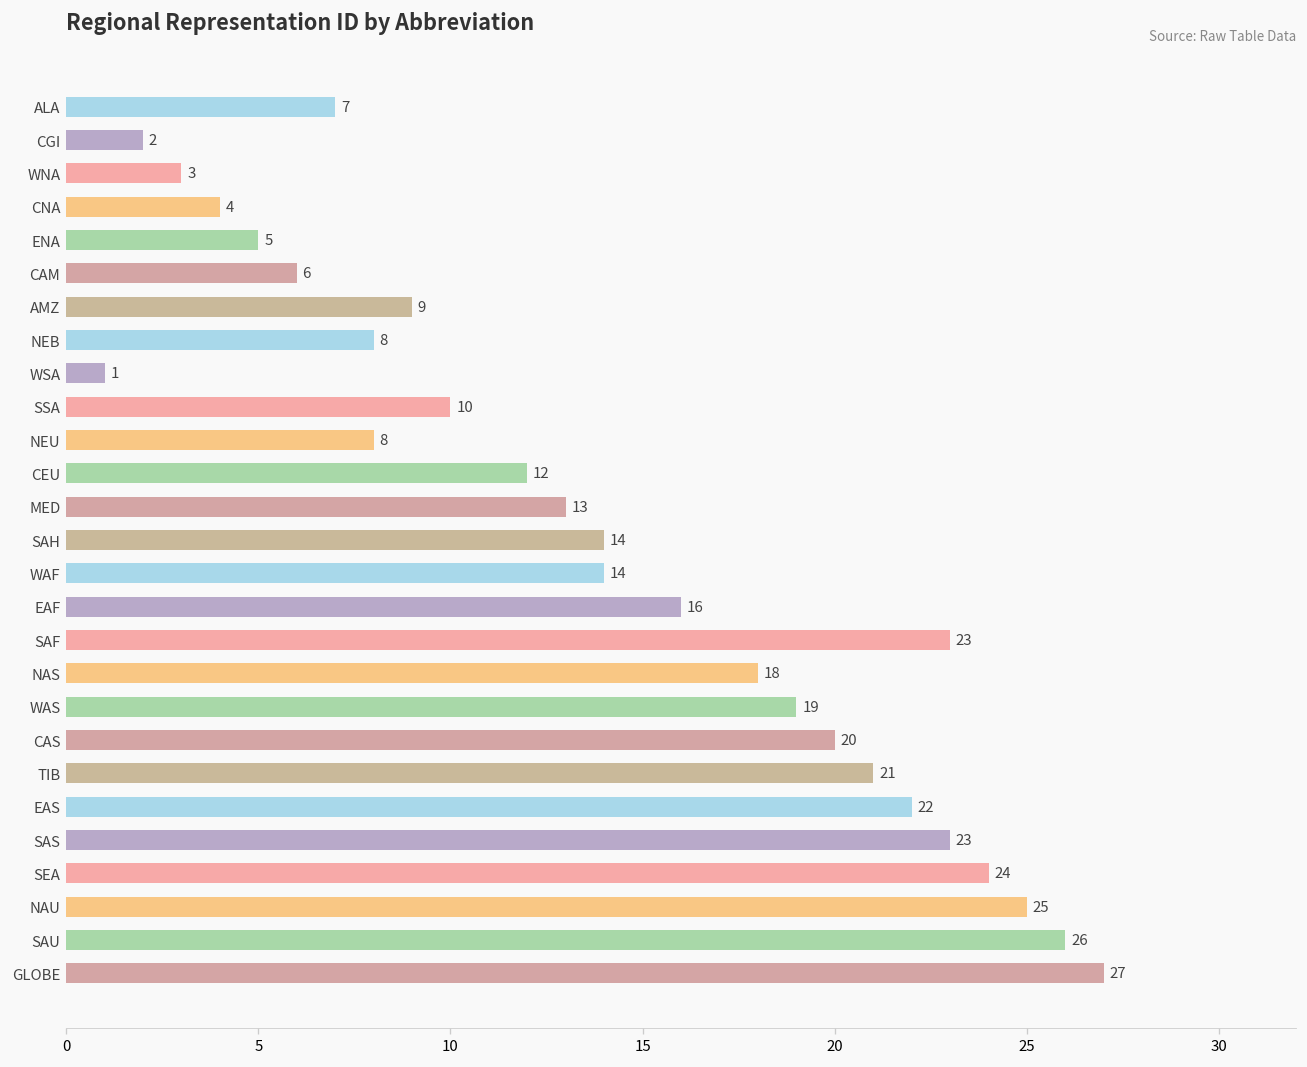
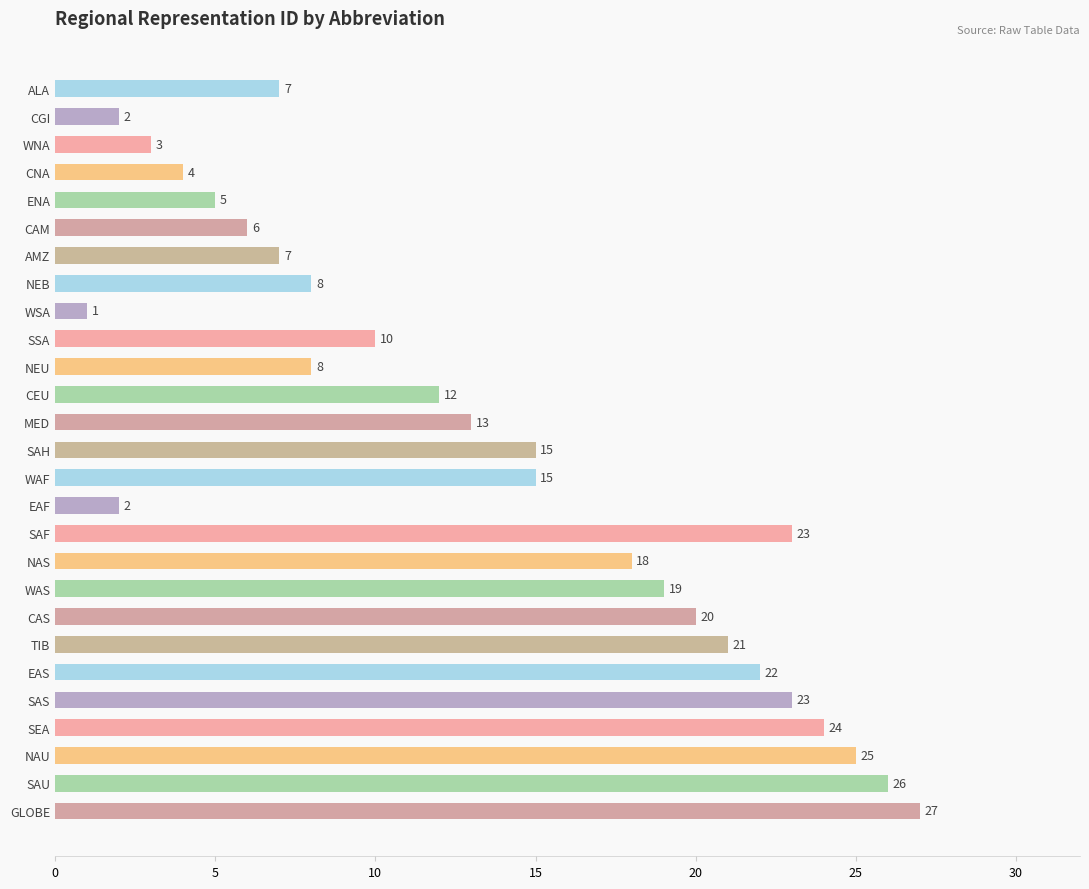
  {
    "ALA": 7,
    "CGI": 2,
    "WNA": 3,
    "CNA": 4,
    "ENA": 5,
    "CAM": 6,
-   "AMZ": 9,
+   "AMZ": 7,
    "NEB": 8,
    "WSA": 1,
    "SSA": 10,
    "NEU": 8,
    "CEU": 12,
    "MED": 13,
-   "SAH": 14,
-   "WAF": 14,
-   "EAF": 16,
+   "SAH": 15,
+   "WAF": 15,
+   "EAF": 2,
    "SAF": 23,
    "NAS": 18,
    "WAS": 19,
    "CAS": 20,
    "TIB": 21,
    "EAS": 22,
    "SAS": 23,
    "SEA": 24,
    "NAU": 25,
    "SAU": 26,
    "GLOBE": 27
  }
